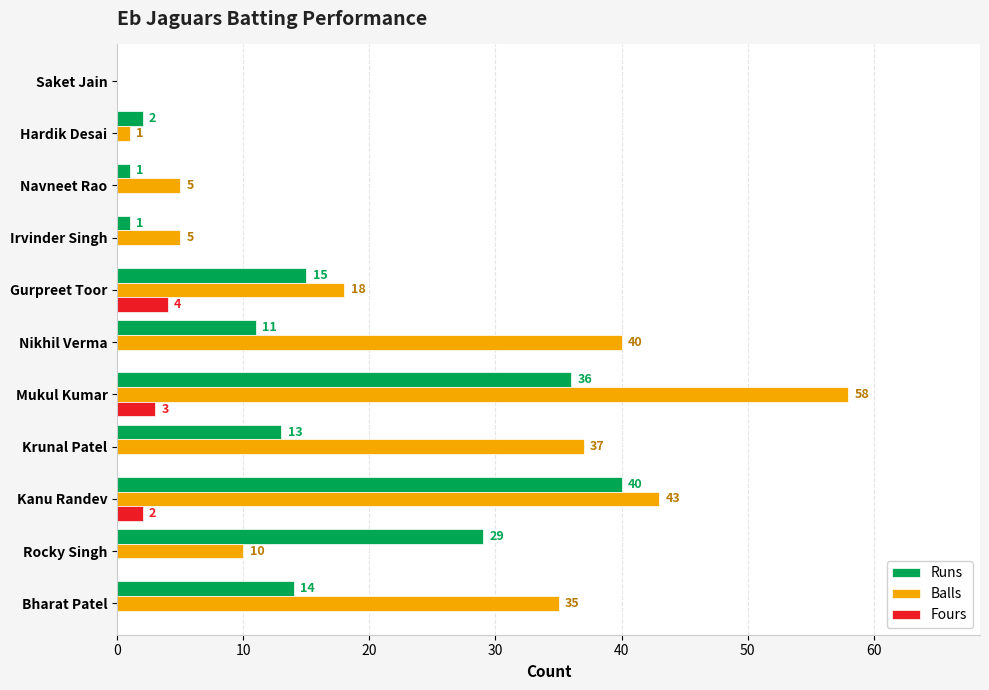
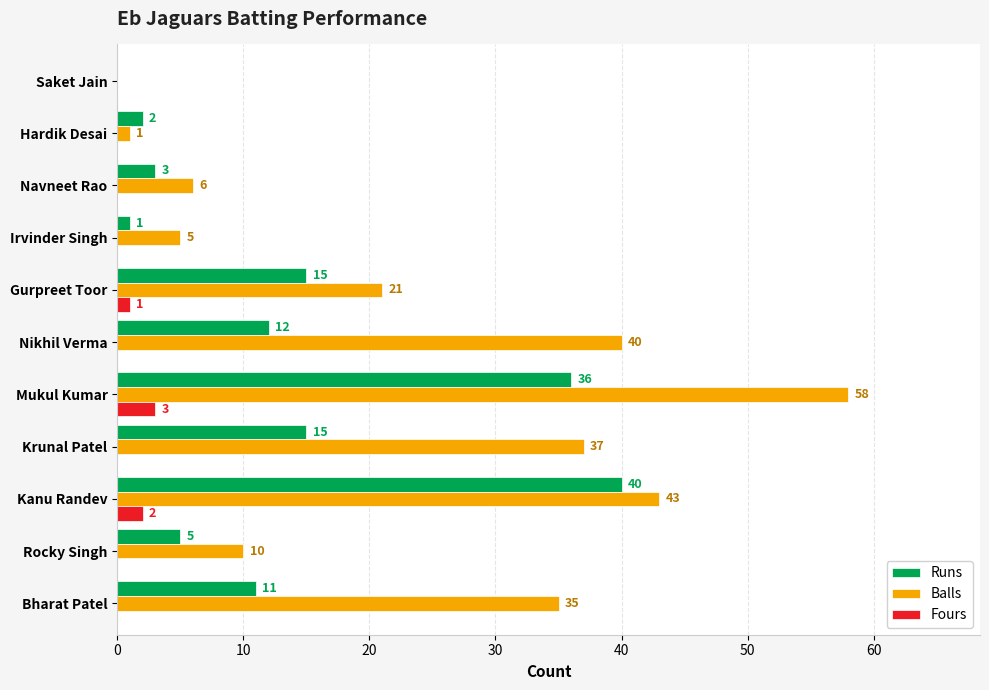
  {
    "Runs": {
      "Hardik Desai": 2,
-     "Navneet Rao": 1,
+     "Navneet Rao": 3,
      "Irvinder Singh": 1,
      "Gurpreet Toor": 15,
-     "Nikhil Verma": 11,
+     "Nikhil Verma": 12,
      "Mukul Kumar": 36,
-     "Krunal Patel": 13,
+     "Krunal Patel": 15,
      "Kanu Randev": 40,
-     "Rocky Singh": 29,
-     "Bharat Patel": 14
+     "Rocky Singh": 5,
+     "Bharat Patel": 11
    },
    "Balls": {
      "Hardik Desai": 1,
-     "Navneet Rao": 5,
+     "Navneet Rao": 6,
      "Irvinder Singh": 5,
-     "Gurpreet Toor": 18,
+     "Gurpreet Toor": 21,
      "Nikhil Verma": 40,
      "Mukul Kumar": 58,
      "Krunal Patel": 37,
      "Kanu Randev": 43,
      "Rocky Singh": 10,
      "Bharat Patel": 35
    },
    "Fours": {
-     "Gurpreet Toor": 4,
+     "Gurpreet Toor": 1,
      "Mukul Kumar": 3,
      "Kanu Randev": 2
    }
  }
